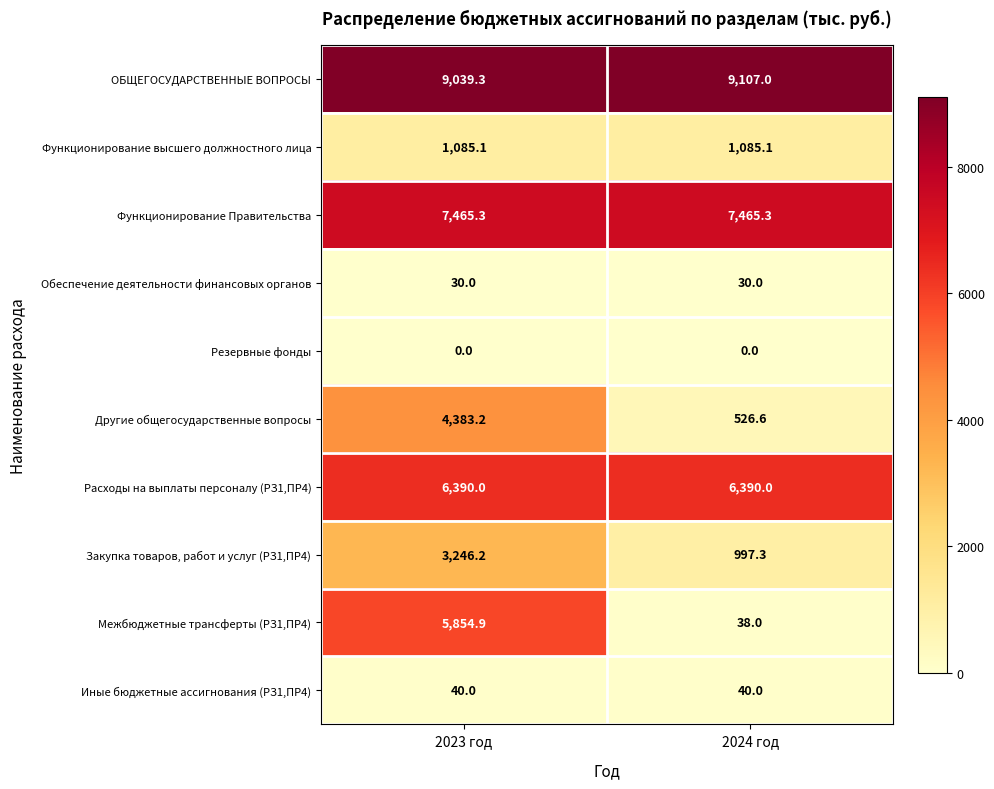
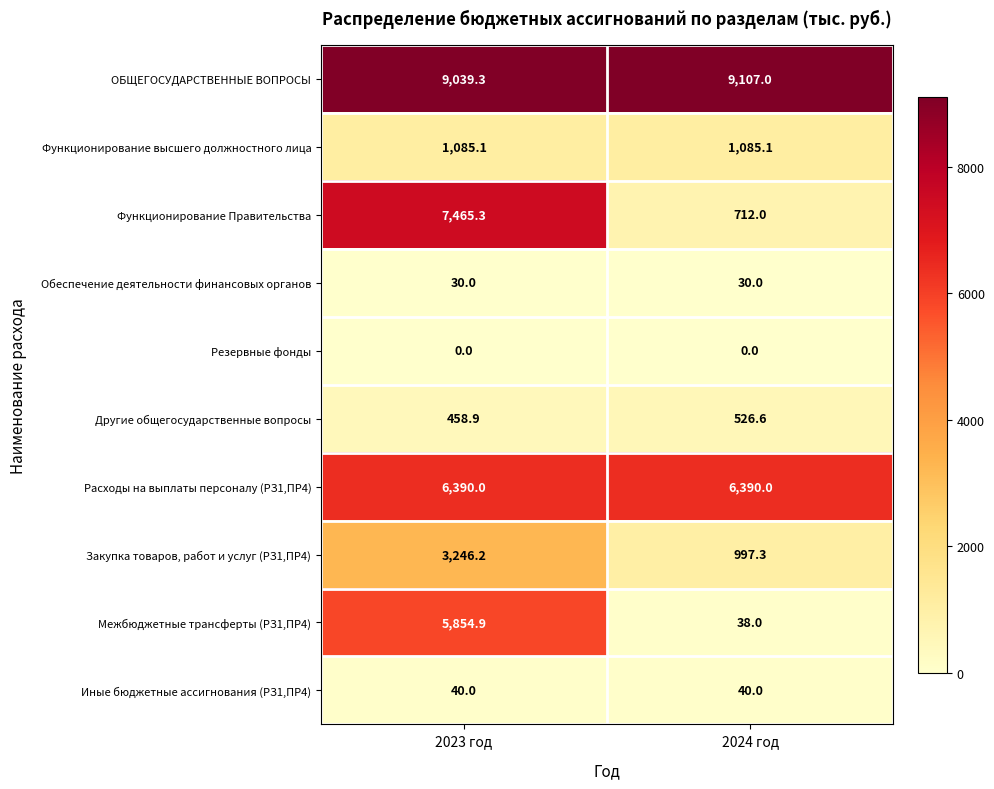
  {
    "ОБЩЕГОСУДАРСТВЕННЫЕ ВОПРОСЫ": {
      "2023 год": "9,039.3",
      "2024 год": "9,107.0"
    },
    "Функционирование высшего должностного лица": {
      "2023 год": "1,085.1",
      "2024 год": "1,085.1"
    },
    "Функционирование Правительства": {
      "2023 год": "7,465.3",
-     "2024 год": "7,465.3"
+     "2024 год": "712.0"
    },
    "Обеспечение деятельности финансовых органов": {
      "2023 год": "30.0",
      "2024 год": "30.0"
    },
    "Резервные фонды": {
      "2023 год": "0.0",
      "2024 год": "0.0"
    },
    "Другие общегосударственные вопросы": {
-     "2023 год": "4,383.2",
+     "2023 год": "458.9",
      "2024 год": "526.6"
    },
    "Расходы на выплаты персоналу (РЗ1,ПР4)": {
      "2023 год": "6,390.0",
      "2024 год": "6,390.0"
    },
    "Закупка товаров, работ и услуг (РЗ1,ПР4)": {
      "2023 год": "3,246.2",
      "2024 год": "997.3"
    },
    "Межбюджетные трансферты (РЗ1,ПР4)": {
      "2023 год": "5,854.9",
      "2024 год": "38.0"
    },
    "Иные бюджетные ассигнования (РЗ1,ПР4)": {
      "2023 год": "40.0",
      "2024 год": "40.0"
    }
  }
